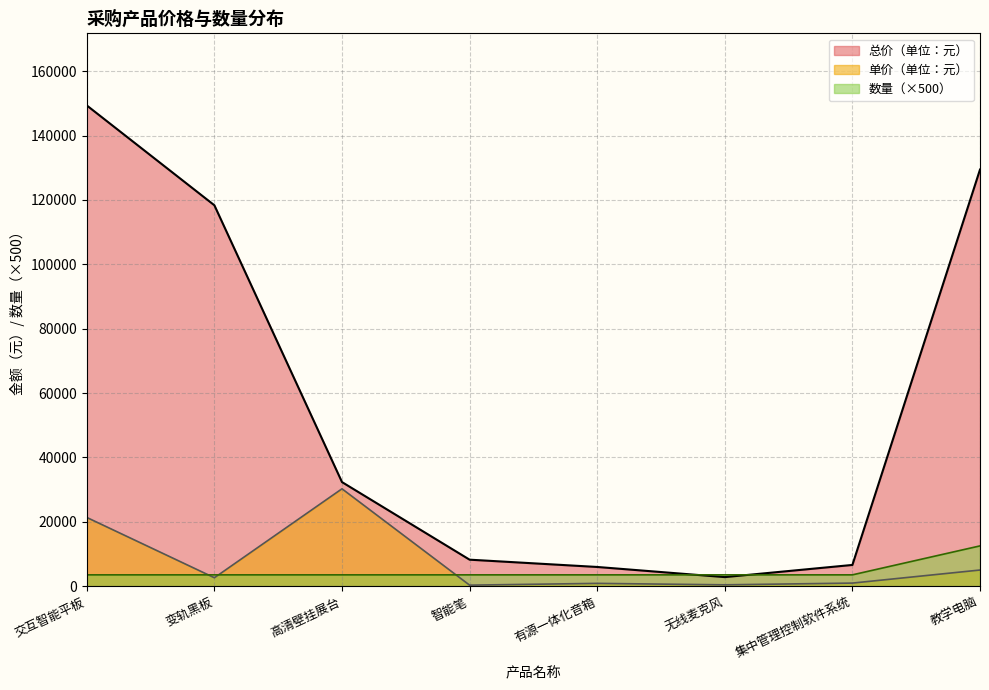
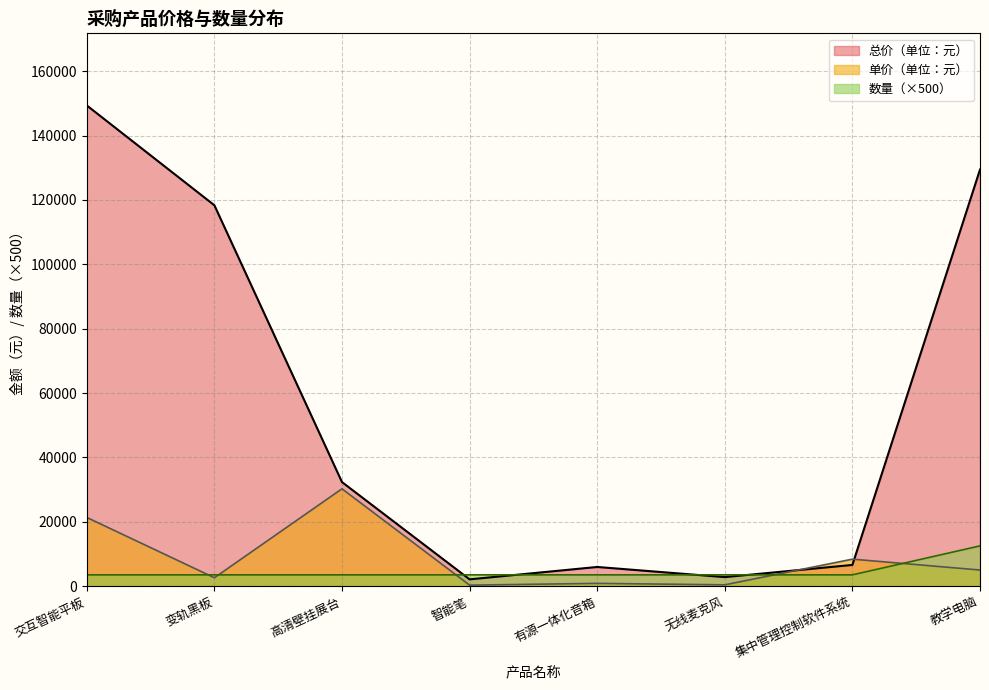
  {
    "总价（单位：元）": {
      "交互智能平板": 149000,
      "变轨黑板": 118000,
      "高清壁挂展台": 32000,
-     "智能笔": 8000,
+     "智能笔": 2000,
      "有源一体化音箱": 6000,
      "集中管理控制软件系统": 7000,
      "教学电脑": 129000
    },
    "单价（单位：元）": {
      "交互智能平板": 21000,
      "变轨黑板": 3000,
      "高清壁挂展台": 30000,
      "智能笔": 0,
      "有源一体化音箱": 1000,
      "无线麦克风": 0,
-     "集中管理控制软件系统": 1000,
+     "集中管理控制软件系统": 8000,
      "教学电脑": 5000
    },
    "数量（×500）": {
      "交互智能平板": 4000,
      "变轨黑板": 4000,
      "高清壁挂展台": 4000,
      "智能笔": 4000,
      "有源一体化音箱": 4000,
      "集中管理控制软件系统": 4000,
      "教学电脑": 13000
    }
  }
